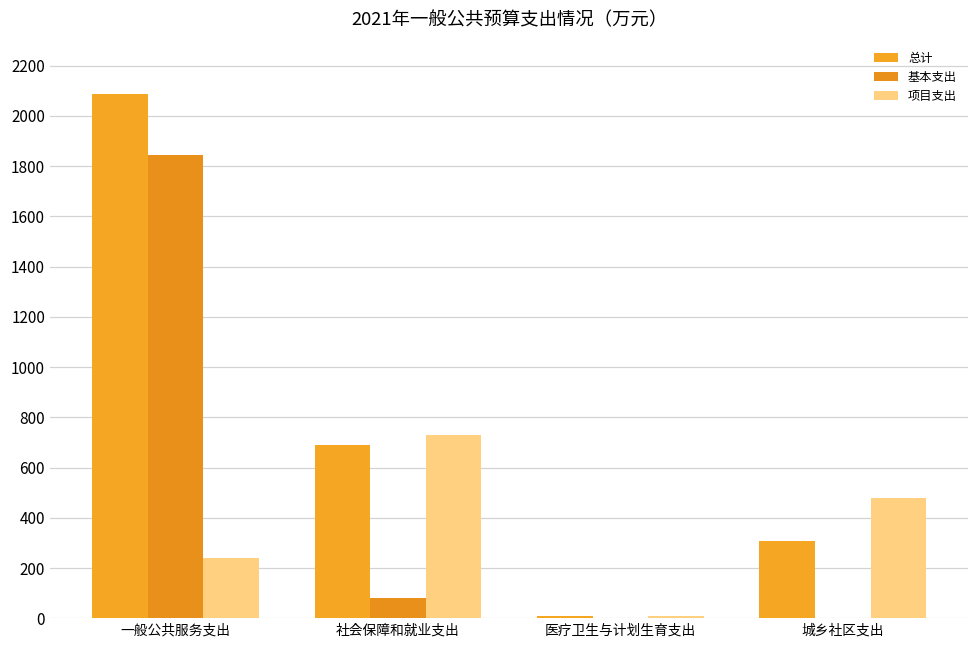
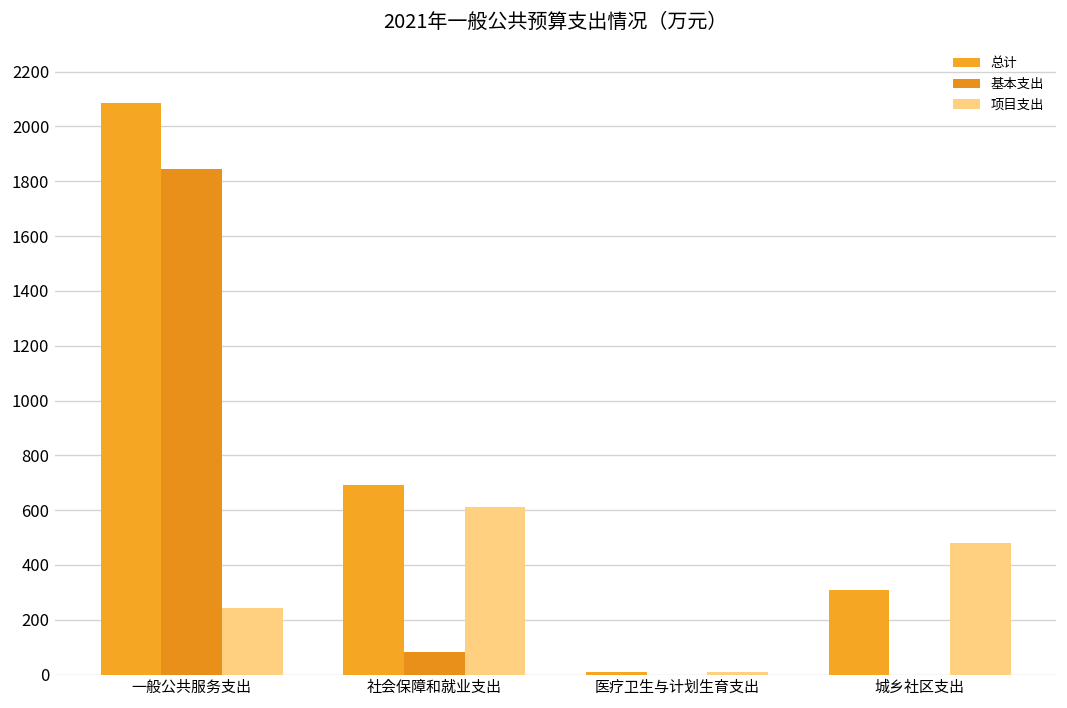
  {
    "项目支出": {
      "一般公共服务支出": 240,
-     "社会保障和就业支出": 730,
+     "社会保障和就业支出": 610,
      "城乡社区支出": 480
    }
  }
